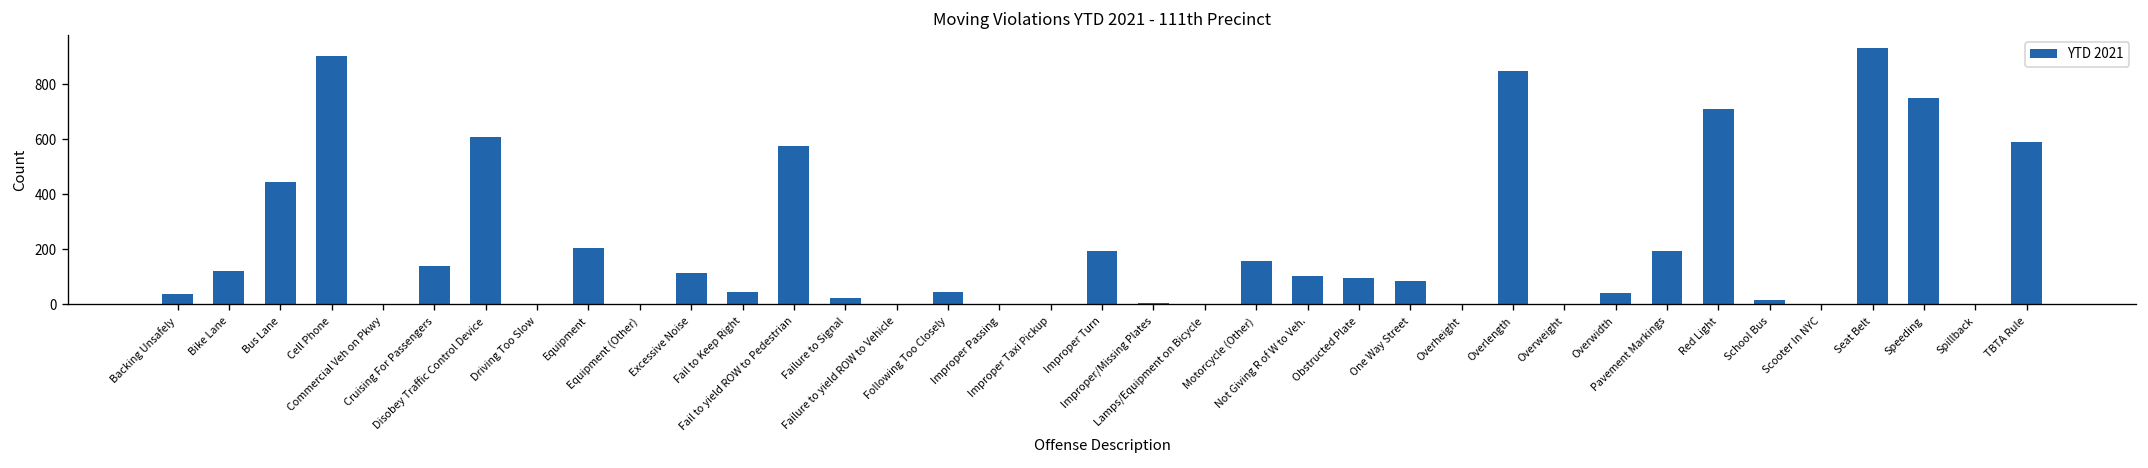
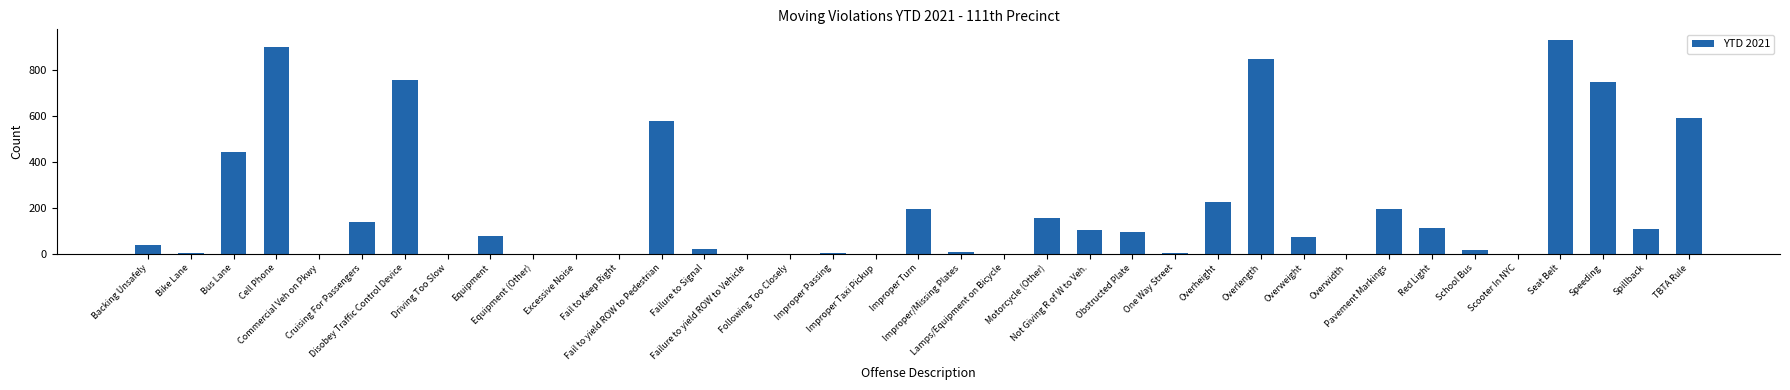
  {
    "Backing Unsafely": 40,
-   "Bike Lane": 120,
+   "Bike Lane": 0,
    "Bus Lane": 440,
    "Cell Phone": 900,
    "Commercial Veh on Pkwy": 0,
    "Cruising For Passengers": 140,
-   "Disobey Traffic Control Device": 610,
+   "Disobey Traffic Control Device": 760,
    "Driving Too Slow": 0,
-   "Equipment": 210,
+   "Equipment": 80,
    "Equipment (Other)": 0,
-   "Excessive Noise": 110,
-   "Fail to Keep Right": 40,
+   "Excessive Noise": 0,
+   "Fail to Keep Right": 0,
    "Fail to yield ROW to Pedestrian": 580,
    "Failure to Signal": 20,
    "Failure to yield ROW to Vehicle": 0,
-   "Following Too Closely": 40,
+   "Following Too Closely": 0,
    "Improper Taxi Pickup": 0,
    "Improper Turn": 190,
    "Lamps/Equipment on Bicycle": 0,
    "Motorcycle (Other)": 160,
    "Not Giving R of W to Veh.": 100,
    "Obstructed Plate": 100,
-   "One Way Street": 80,
-   "Overheight": 0,
+   "One Way Street": 0,
+   "Overheight": 220,
    "Overlength": 850,
-   "Overweight": 0,
-   "Overwidth": 40,
+   "Overweight": 70,
+   "Overwidth": 0,
    "Pavement Markings": 190,
-   "Red Light": 710,
+   "Red Light": 110,
    "School Bus": 10,
    "Scooter In NYC": 0,
    "Seat Belt": 930,
    "Speeding": 750,
-   "Spillback": 0,
+   "Spillback": 110,
    "TBTA Rule": 590
  }
